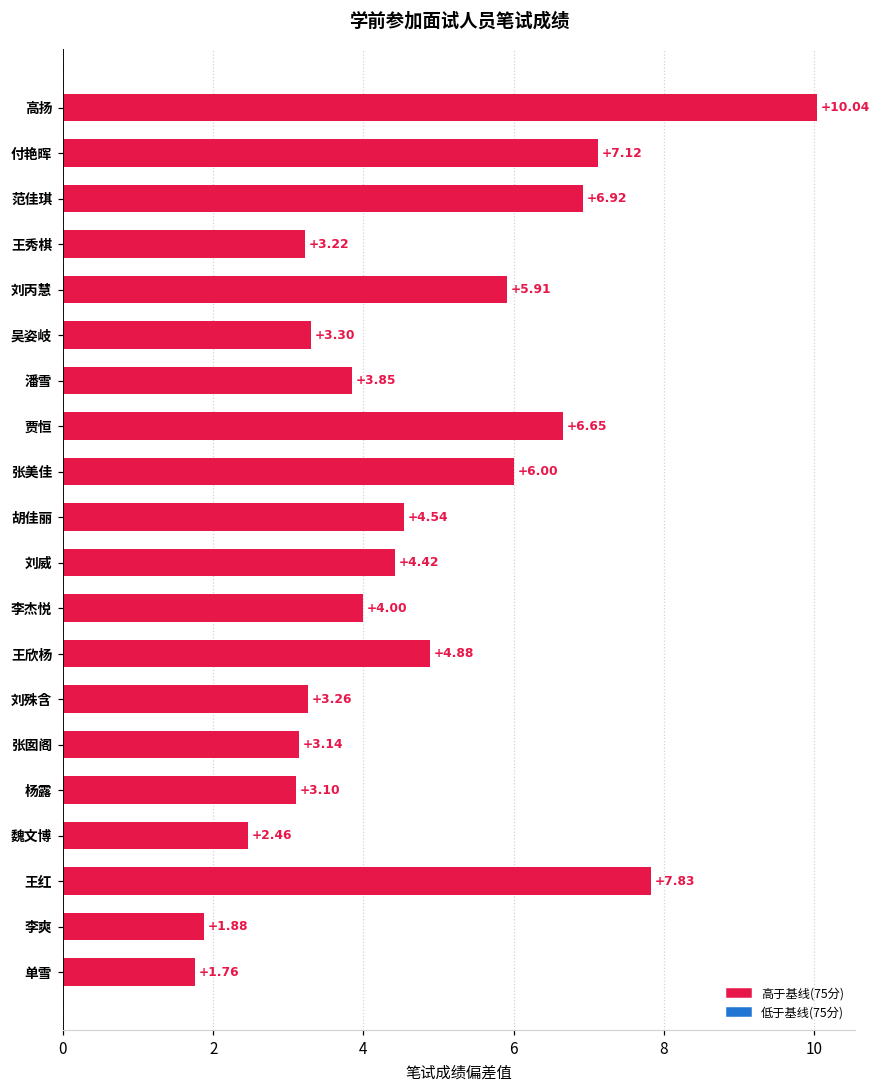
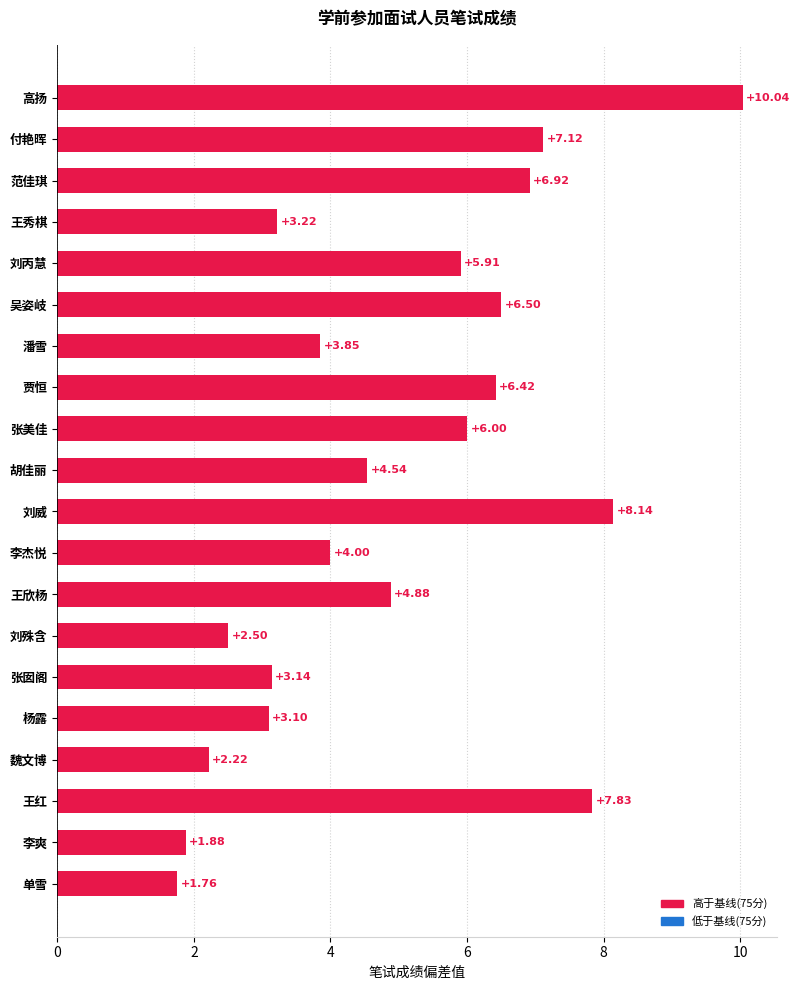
  {
    "高扬": "+10.04",
    "付艳晖": "+7.12",
    "范佳琪": "+6.92",
    "王秀棋": "+3.22",
    "刘丙慧": "+5.91",
-   "吴姿岐": "+3.30",
+   "吴姿岐": "+6.50",
    "潘雪": "+3.85",
-   "贾恒": "+6.65",
+   "贾恒": "+6.42",
    "张美佳": "+6.00",
    "胡佳丽": "+4.54",
-   "刘威": "+4.42",
+   "刘威": "+8.14",
    "李杰悦": "+4.00",
    "王欣杨": "+4.88",
-   "刘殊含": "+3.26",
+   "刘殊含": "+2.50",
    "张囡阁": "+3.14",
    "杨露": "+3.10",
-   "魏文博": "+2.46",
+   "魏文博": "+2.22",
    "王红": "+7.83",
    "李爽": "+1.88",
    "单雪": "+1.76"
  }
